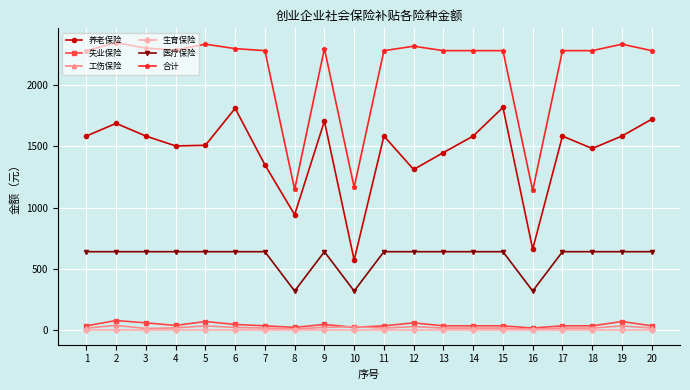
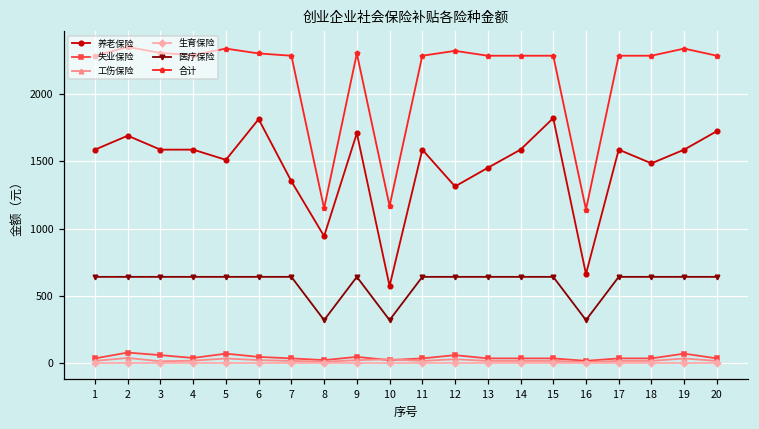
  {
    "养老保险": {
      "1": 1590,
      "2": 1690,
      "3": 1590,
-     "4": 1500,
+     "4": 1590,
      "5": 1510,
      "6": 1810,
      "7": 1350,
      "8": 940,
      "9": 1710,
      "10": 570,
      "11": 1590,
      "12": 1310,
      "13": 1450,
      "14": 1590,
      "15": 1820,
      "16": 660,
      "17": 1590,
      "18": 1480,
      "19": 1590,
      "20": 1720
    },
    "医疗保险": {
      "1": 640,
      "2": 640,
      "3": 640,
      "4": 640,
      "5": 640,
      "6": 640,
      "7": 640,
      "8": 320,
      "9": 640,
      "10": 320,
      "11": 640,
      "12": 640,
      "13": 640,
      "14": 640,
      "15": 640,
      "16": 320,
      "17": 640,
      "18": 640,
      "19": 640,
      "20": 640
    }
  }
